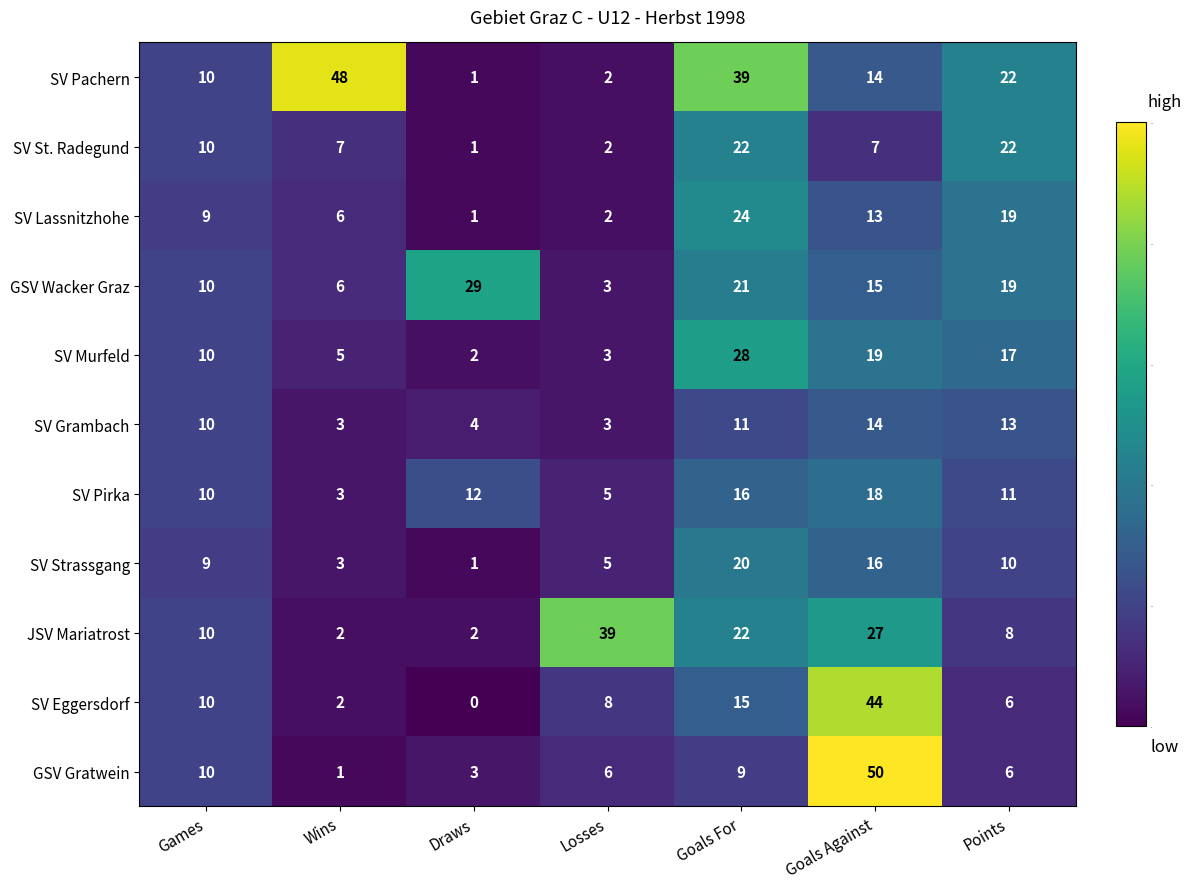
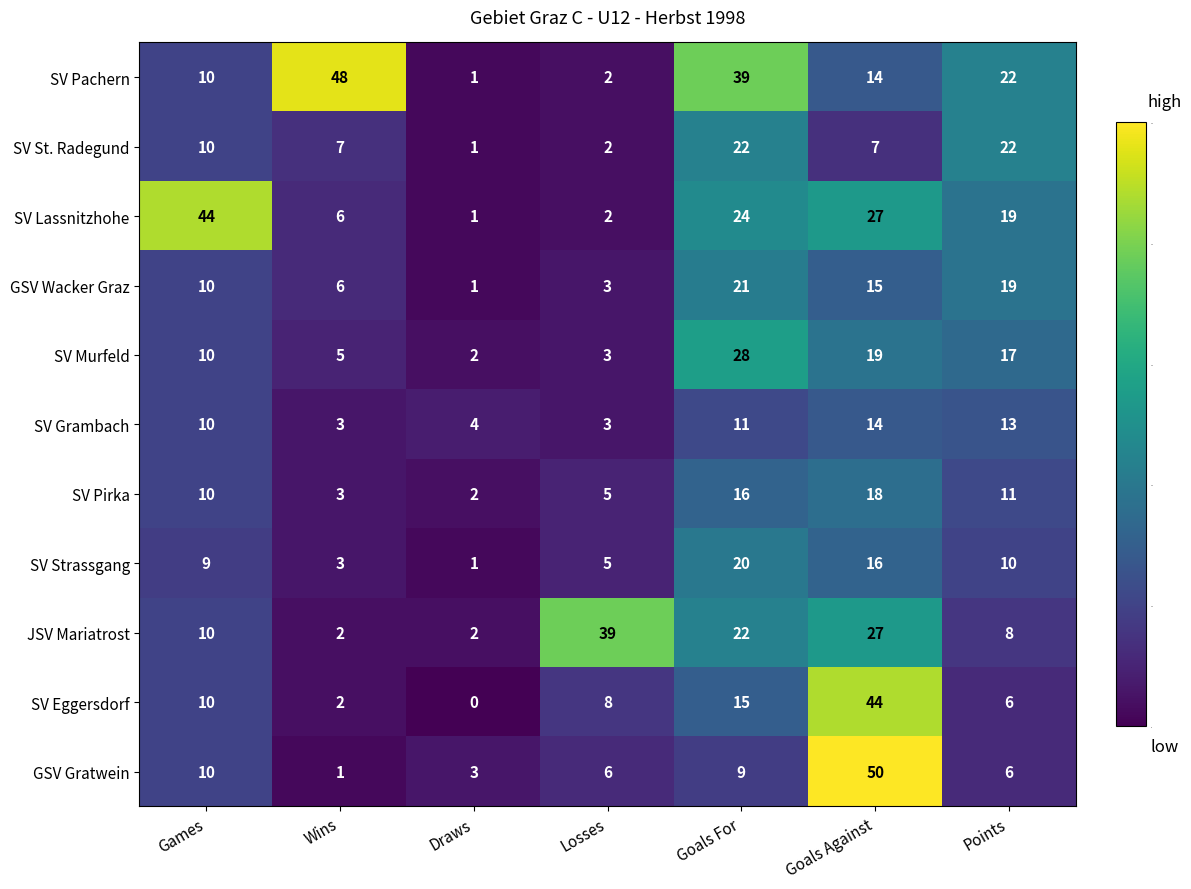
  {
    "SV Pachern": {
      "Games": 10,
      "Wins": 48,
      "Draws": 1,
      "Losses": 2,
      "Goals For": 39,
      "Goals Against": 14,
      "Points": 22
    },
    "SV St. Radegund": {
      "Games": 10,
      "Wins": 7,
      "Draws": 1,
      "Losses": 2,
      "Goals For": 22,
      "Goals Against": 7,
      "Points": 22
    },
    "SV Lassnitzhohe": {
-     "Games": 9,
+     "Games": 44,
      "Wins": 6,
      "Draws": 1,
      "Losses": 2,
      "Goals For": 24,
-     "Goals Against": 13,
+     "Goals Against": 27,
      "Points": 19
    },
    "GSV Wacker Graz": {
      "Games": 10,
      "Wins": 6,
-     "Draws": 29,
+     "Draws": 1,
      "Losses": 3,
      "Goals For": 21,
      "Goals Against": 15,
      "Points": 19
    },
    "SV Murfeld": {
      "Games": 10,
      "Wins": 5,
      "Draws": 2,
      "Losses": 3,
      "Goals For": 28,
      "Goals Against": 19,
      "Points": 17
    },
    "SV Grambach": {
      "Games": 10,
      "Wins": 3,
      "Draws": 4,
      "Losses": 3,
      "Goals For": 11,
      "Goals Against": 14,
      "Points": 13
    },
    "SV Pirka": {
      "Games": 10,
      "Wins": 3,
-     "Draws": 12,
+     "Draws": 2,
      "Losses": 5,
      "Goals For": 16,
      "Goals Against": 18,
      "Points": 11
    },
    "SV Strassgang": {
      "Games": 9,
      "Wins": 3,
      "Draws": 1,
      "Losses": 5,
      "Goals For": 20,
      "Goals Against": 16,
      "Points": 10
    },
    "JSV Mariatrost": {
      "Games": 10,
      "Wins": 2,
      "Draws": 2,
      "Losses": 39,
      "Goals For": 22,
      "Goals Against": 27,
      "Points": 8
    },
    "SV Eggersdorf": {
      "Games": 10,
      "Wins": 2,
      "Draws": 0,
      "Losses": 8,
      "Goals For": 15,
      "Goals Against": 44,
      "Points": 6
    },
    "GSV Gratwein": {
      "Games": 10,
      "Wins": 1,
      "Draws": 3,
      "Losses": 6,
      "Goals For": 9,
      "Goals Against": 50,
      "Points": 6
    }
  }
